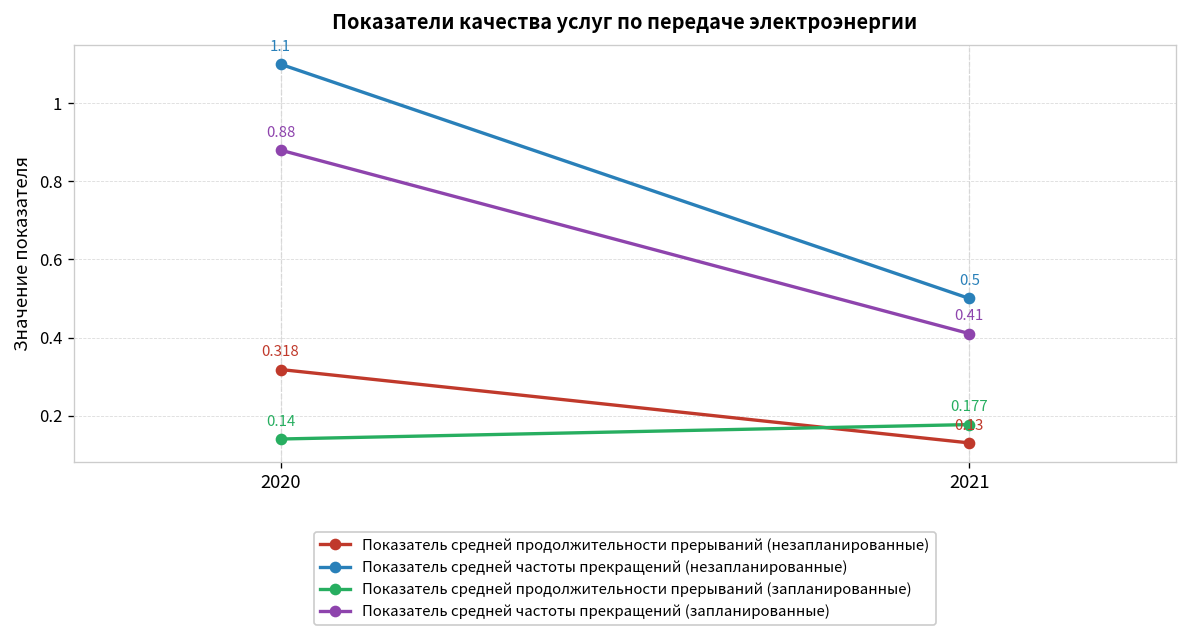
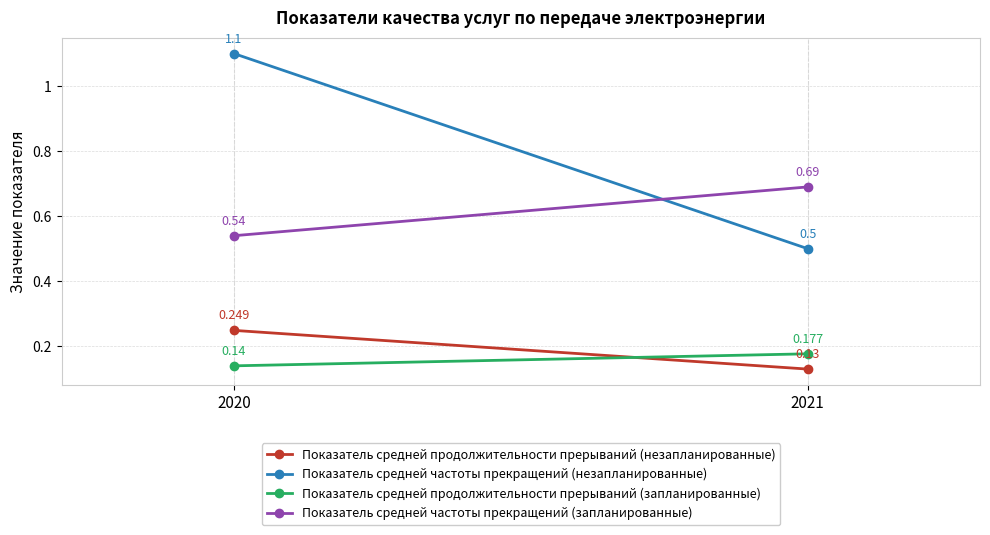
  {
    "Показатель средней продолжительности прерываний (незапланированные)": {
-     "2020": 0.318
+     "2020": 0.249
    },
    "Показатель средней частоты прекращений (незапланированные)": {
      "2020": 1.1,
      "2021": 0.5
    },
    "Показатель средней продолжительности прерываний (запланированные)": {
      "2020": 0.14,
      "2021": 0.177
    },
    "Показатель средней частоты прекращений (запланированные)": {
-     "2020": 0.88,
-     "2021": 0.41
+     "2020": 0.54,
+     "2021": 0.69
    }
  }
